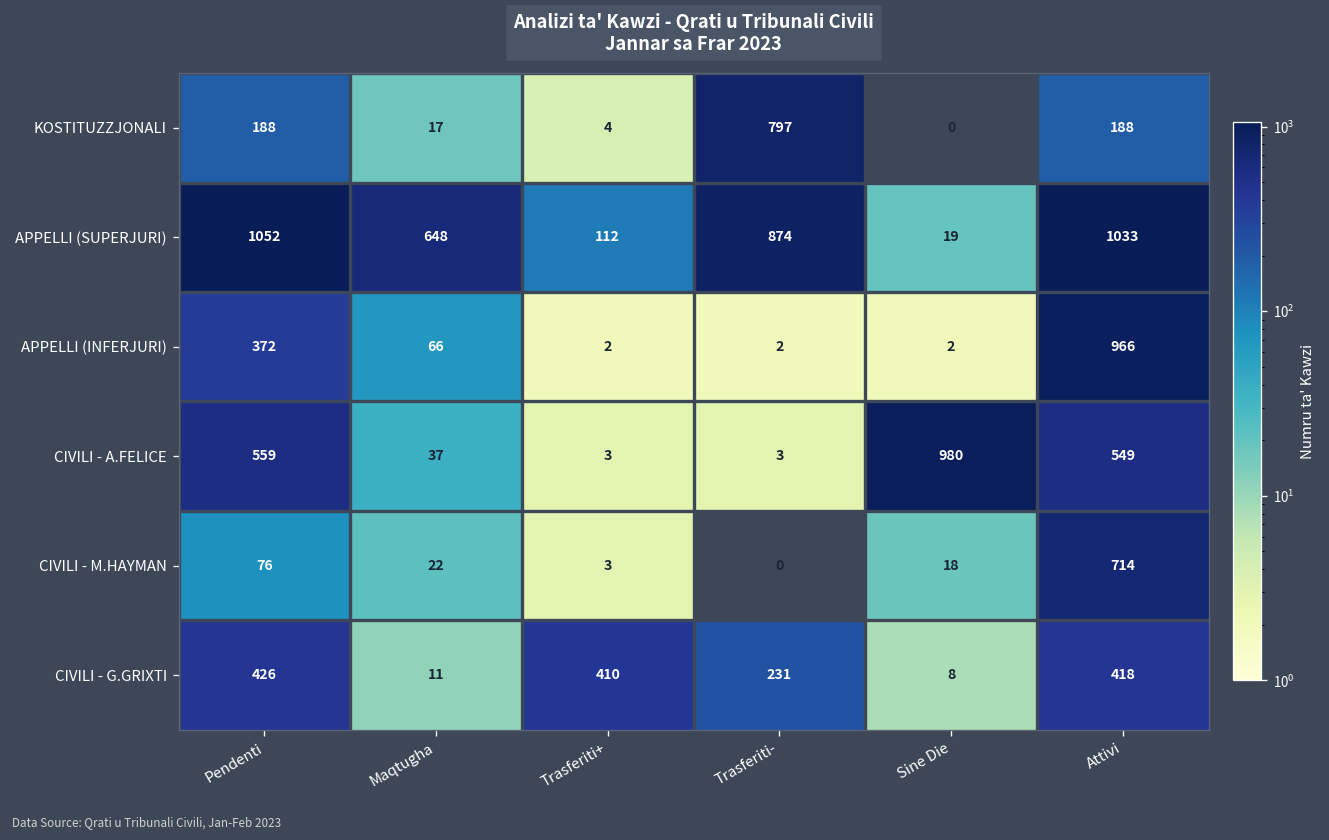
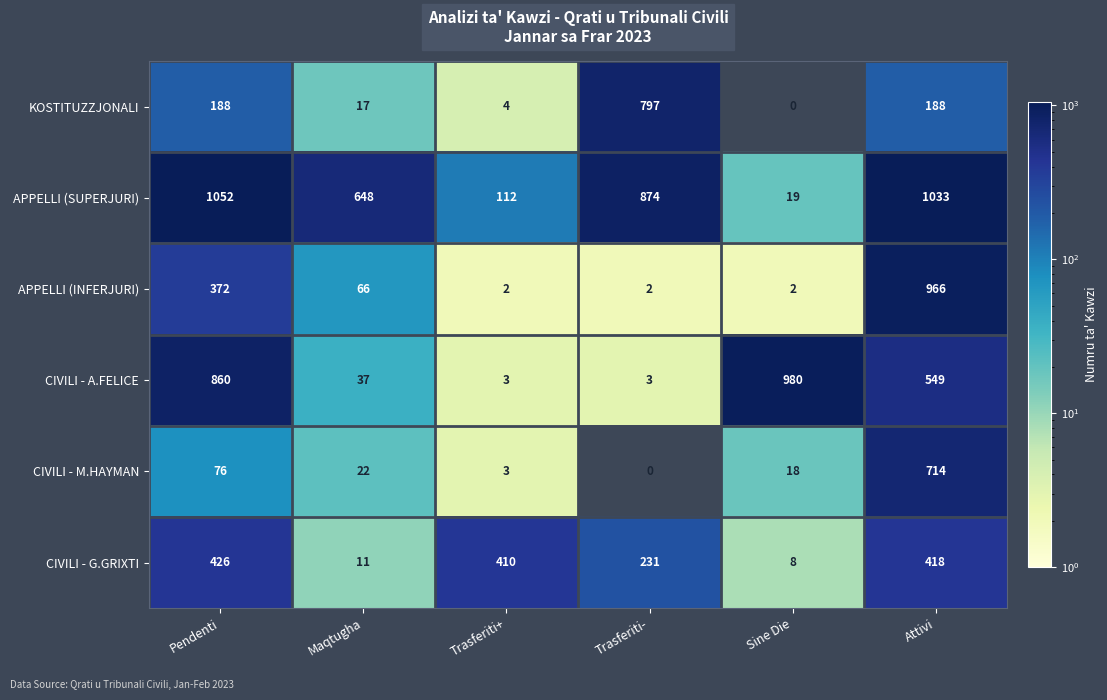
  {
    "KOSTITUZZJONALI": {
      "Pendenti": 188,
      "Maqtugha": 17,
      "Trasferiti+": 4,
      "Trasferiti-": 797,
      "Attivi": 188
    },
    "APPELLI (SUPERJURI)": {
      "Pendenti": 1052,
      "Maqtugha": 648,
      "Trasferiti+": 112,
      "Trasferiti-": 874,
      "Sine Die": 19,
      "Attivi": 1033
    },
    "APPELLI (INFERJURI)": {
      "Pendenti": 372,
      "Maqtugha": 66,
      "Trasferiti+": 2,
      "Trasferiti-": 2,
      "Sine Die": 2,
      "Attivi": 966
    },
    "CIVILI - A.FELICE": {
-     "Pendenti": 559,
+     "Pendenti": 860,
      "Maqtugha": 37,
      "Trasferiti+": 3,
      "Trasferiti-": 3,
      "Sine Die": 980,
      "Attivi": 549
    },
    "CIVILI - M.HAYMAN": {
      "Pendenti": 76,
      "Maqtugha": 22,
      "Trasferiti+": 3,
      "Sine Die": 18,
      "Attivi": 714
    },
    "CIVILI - G.GRIXTI": {
      "Pendenti": 426,
      "Maqtugha": 11,
      "Trasferiti+": 410,
      "Trasferiti-": 231,
      "Sine Die": 8,
      "Attivi": 418
    }
  }
